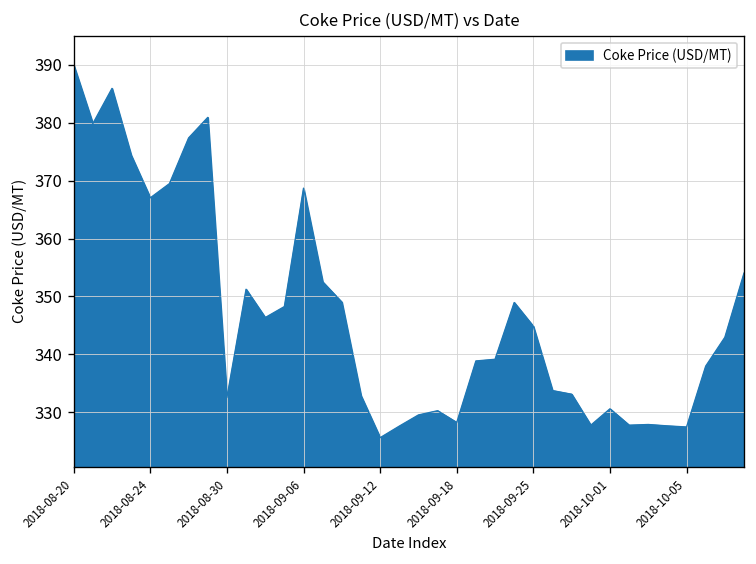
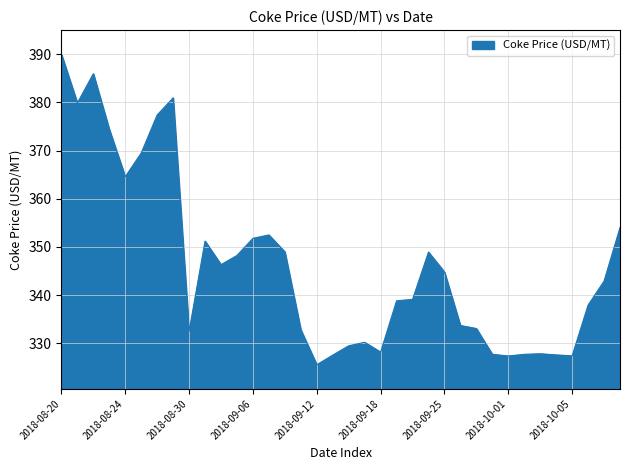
  {
    "2018-08-20": 390,
-   "2018-08-24": 367,
+   "2018-08-24": 365,
    "2018-08-30": 333,
-   "2018-09-06": 369,
+   "2018-09-06": 352,
    "2018-09-12": 326,
    "2018-09-18": 328,
    "2018-09-25": 345,
-   "2018-10-01": 331,
+   "2018-10-01": 327,
    "2018-10-05": 327
  }
